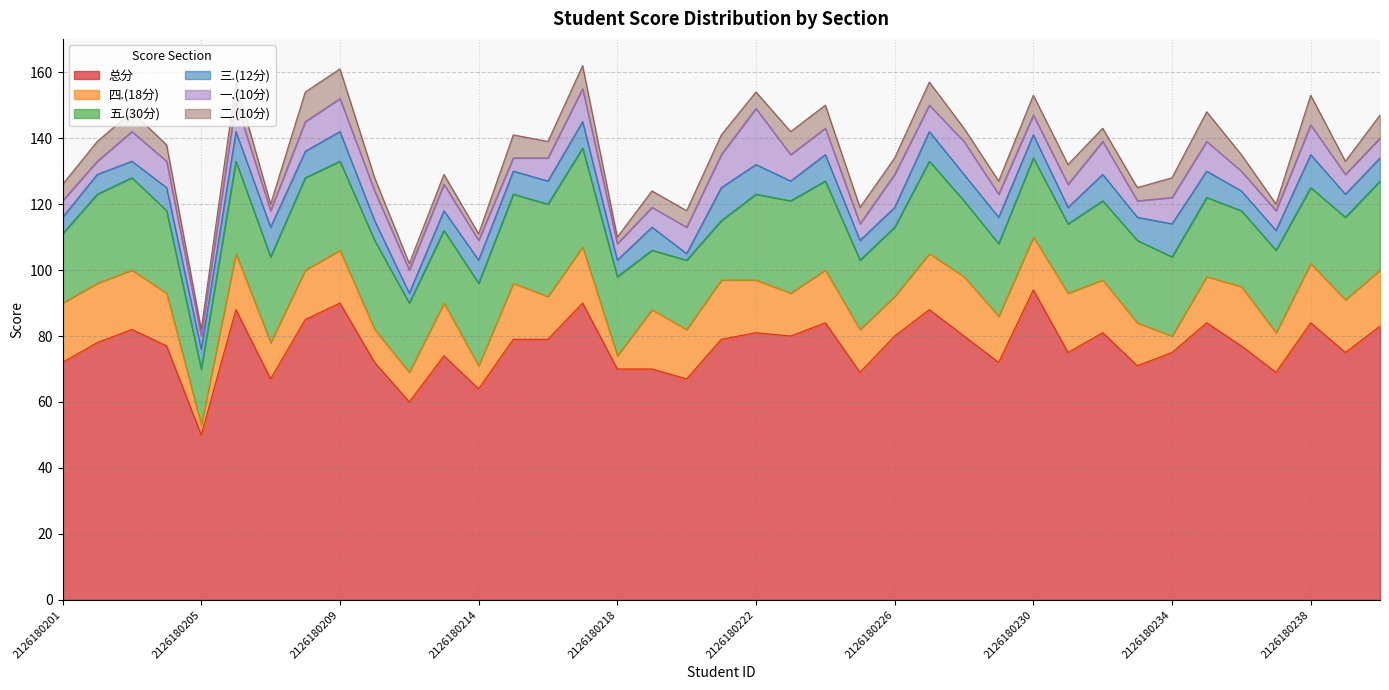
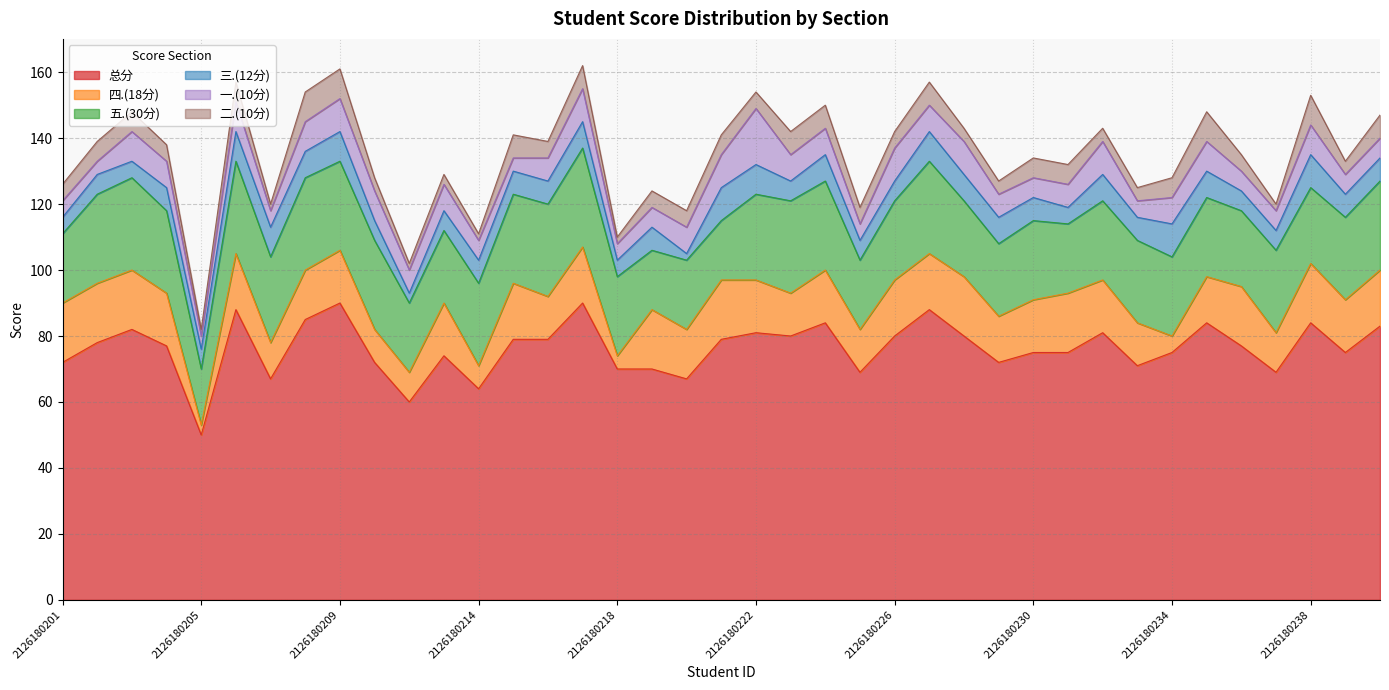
  {
    "总分": {
      "2126180201": 72,
      "2126180205": 50,
      "2126180209": 90,
      "2126180214": 64,
      "2126180218": 70,
      "2126180222": 81,
      "2126180226": 80,
-     "2126180230": 94,
+     "2126180230": 75,
      "2126180234": 75,
      "2126180238": 84
    },
    "四.(18分)": {
      "2126180201": 18,
      "2126180205": 3,
      "2126180209": 16,
      "2126180214": 7,
      "2126180218": 4,
      "2126180222": 16,
-     "2126180226": 12,
+     "2126180226": 17,
      "2126180230": 16,
      "2126180234": 5,
      "2126180238": 18
    },
    "五.(30分)": {
      "2126180201": 21,
      "2126180205": 17,
      "2126180209": 27,
      "2126180214": 25,
      "2126180218": 24,
      "2126180222": 26,
-     "2126180226": 21,
+     "2126180226": 24,
      "2126180230": 24,
      "2126180234": 24,
      "2126180238": 23
    },
    "三.(12分)": {
      "2126180201": 5,
      "2126180205": 6,
      "2126180209": 9,
      "2126180214": 7,
      "2126180218": 5,
      "2126180222": 9,
      "2126180226": 6,
      "2126180230": 7,
      "2126180234": 10,
      "2126180238": 10
    },
    "一.(10分)": {
      "2126180201": 5,
      "2126180205": 4,
      "2126180209": 10,
      "2126180214": 6,
      "2126180218": 5,
      "2126180222": 17,
      "2126180226": 10,
      "2126180230": 6,
      "2126180234": 8,
      "2126180238": 9
    },
    "二.(10分)": {
      "2126180201": 5,
      "2126180205": 2,
      "2126180209": 9,
      "2126180214": 2,
      "2126180218": 2,
      "2126180222": 5,
      "2126180226": 5,
      "2126180230": 6,
      "2126180234": 6,
      "2126180238": 9
    }
  }
